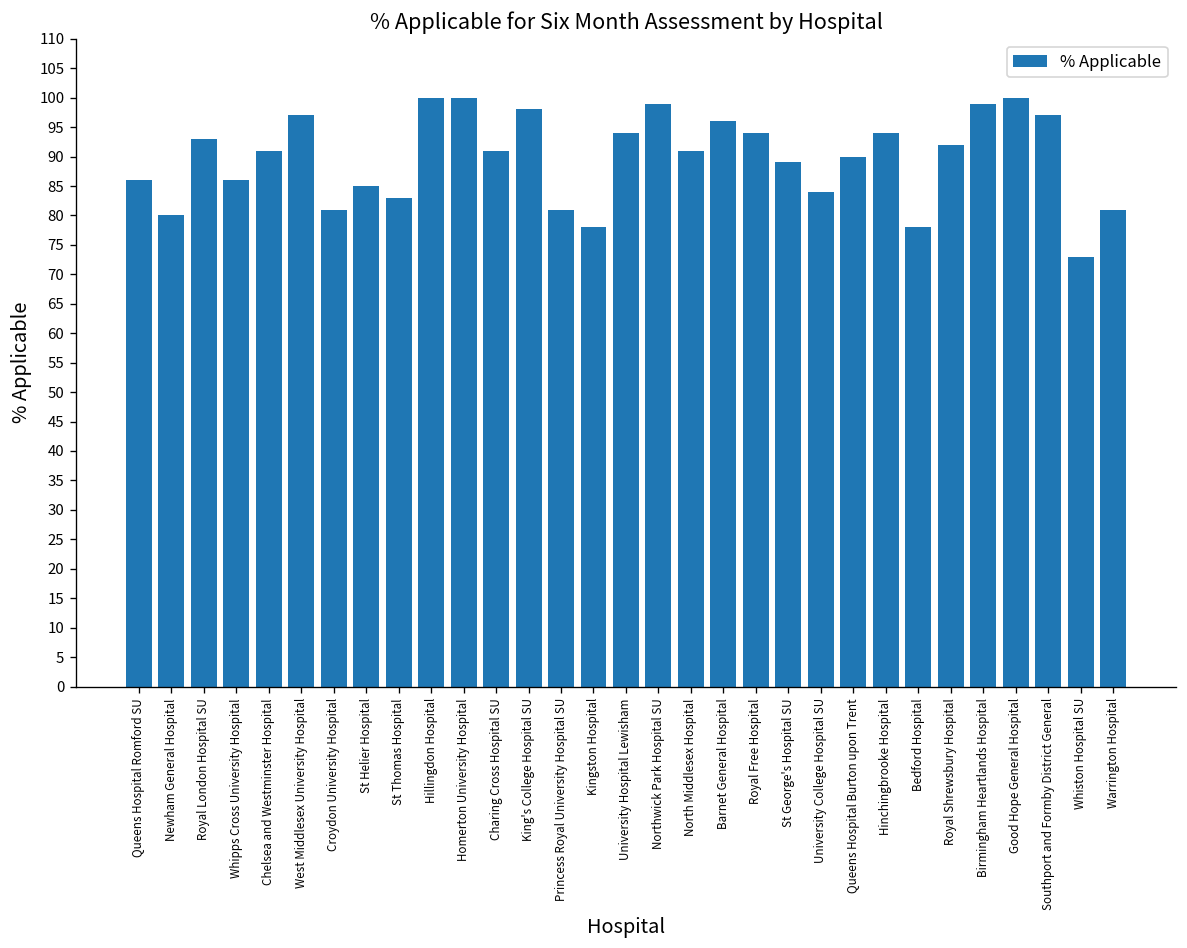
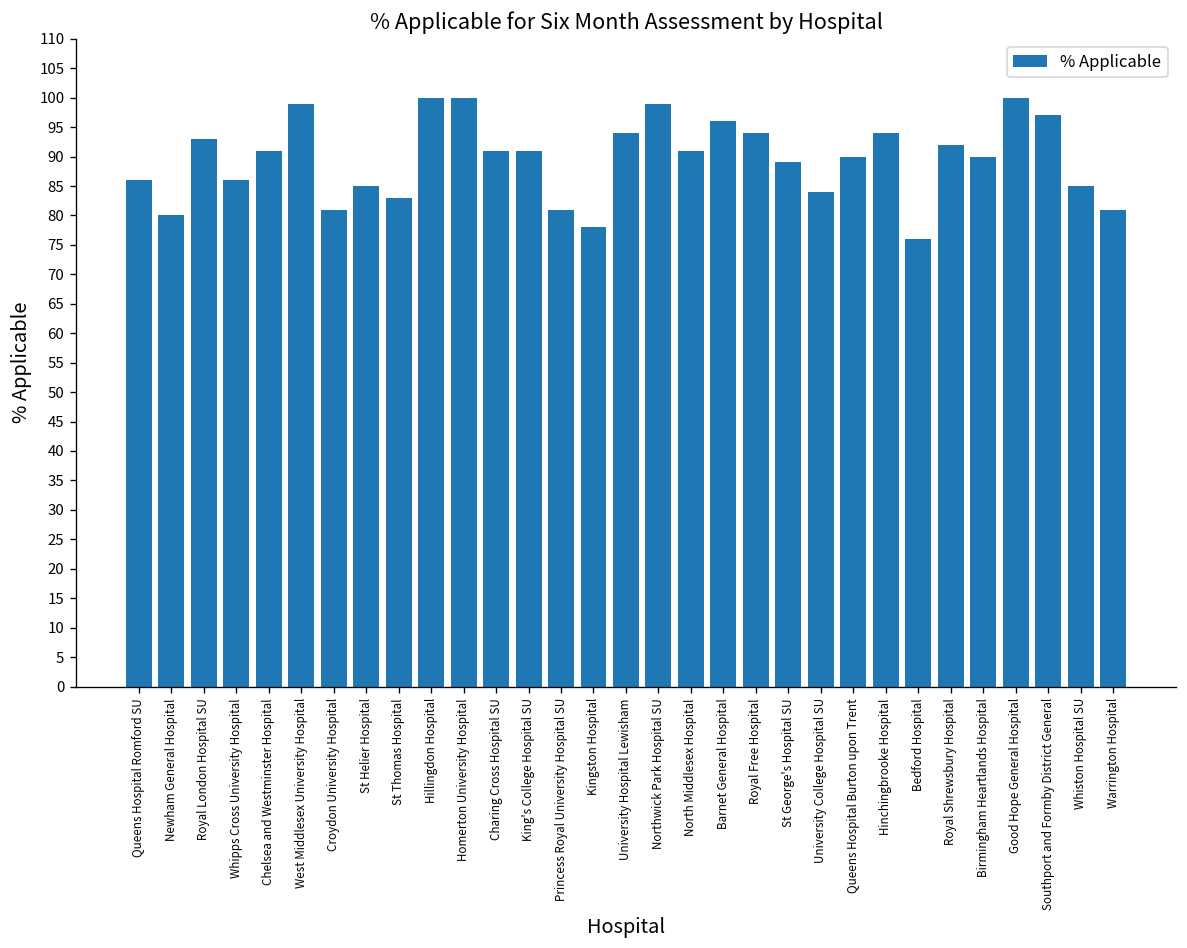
  {
    "Queens Hospital Romford SU": 86,
    "Newham General Hospital": 80,
    "Royal London Hospital SU": 93,
    "Whipps Cross University Hospital": 86,
    "Chelsea and Westminster Hospital": 91,
-   "West Middlesex University Hospital": 97,
+   "West Middlesex University Hospital": 99,
    "Croydon University Hospital": 81,
    "St Helier Hospital": 85,
    "St Thomas Hospital": 83,
    "Hillingdon Hospital": 100,
    "Homerton University Hospital": 100,
    "Charing Cross Hospital SU": 91,
-   "King's College Hospital SU": 98,
+   "King's College Hospital SU": 91,
    "Princess Royal University Hospital SU": 81,
    "Kingston Hospital": 78,
    "University Hospital Lewisham": 94,
    "Northwick Park Hospital SU": 99,
    "North Middlesex Hospital": 91,
    "Barnet General Hospital": 96,
    "Royal Free Hospital": 94,
    "St George's Hospital SU": 89,
    "University College Hospital SU": 84,
    "Queens Hospital Burton upon Trent": 90,
    "Hinchingbrooke Hospital": 94,
-   "Bedford Hospital": 78,
+   "Bedford Hospital": 76,
    "Royal Shrewsbury Hospital": 92,
-   "Birmingham Heartlands Hospital": 99,
+   "Birmingham Heartlands Hospital": 90,
    "Good Hope General Hospital": 100,
    "Southport and Formby District General": 97,
-   "Whiston Hospital SU": 73,
+   "Whiston Hospital SU": 85,
    "Warrington Hospital": 81
  }
